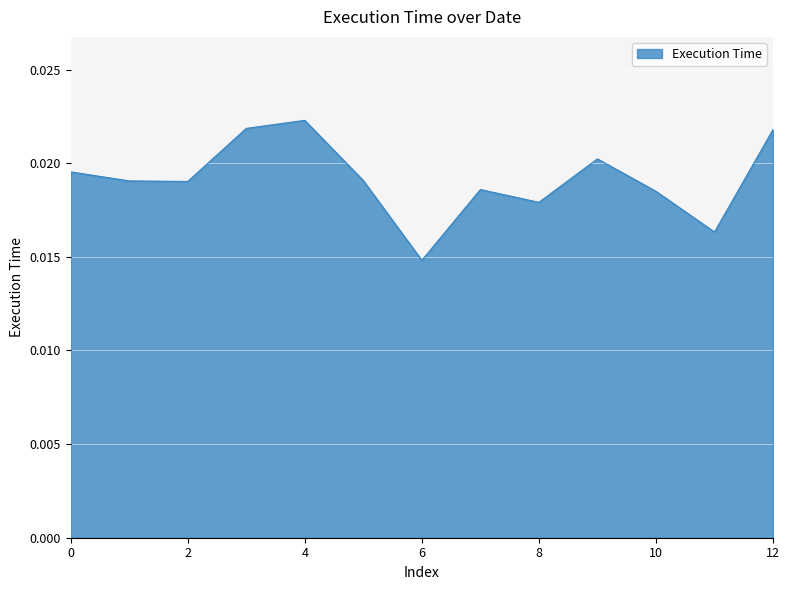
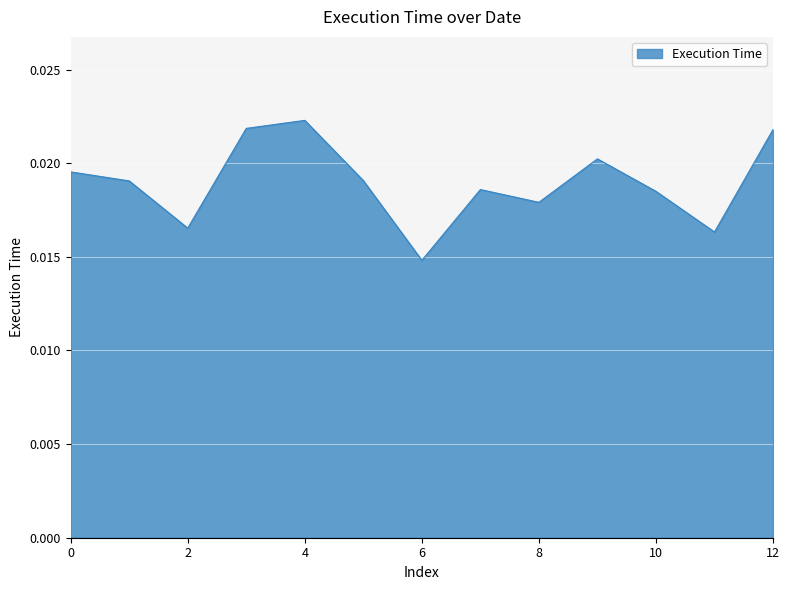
  {
    "0": 0.0195,
-   "2": 0.0190,
+   "2": 0.0165,
    "4": 0.0223,
    "6": 0.0148,
    "8": 0.0179,
    "10": 0.0185,
    "12": 0.0218
  }
